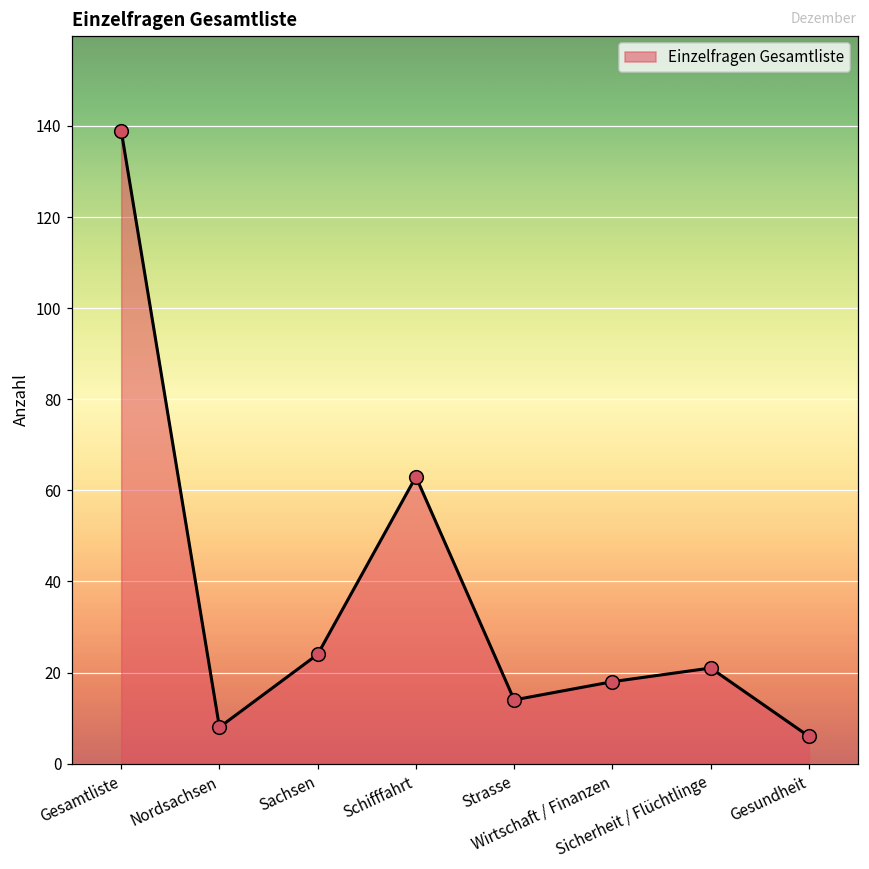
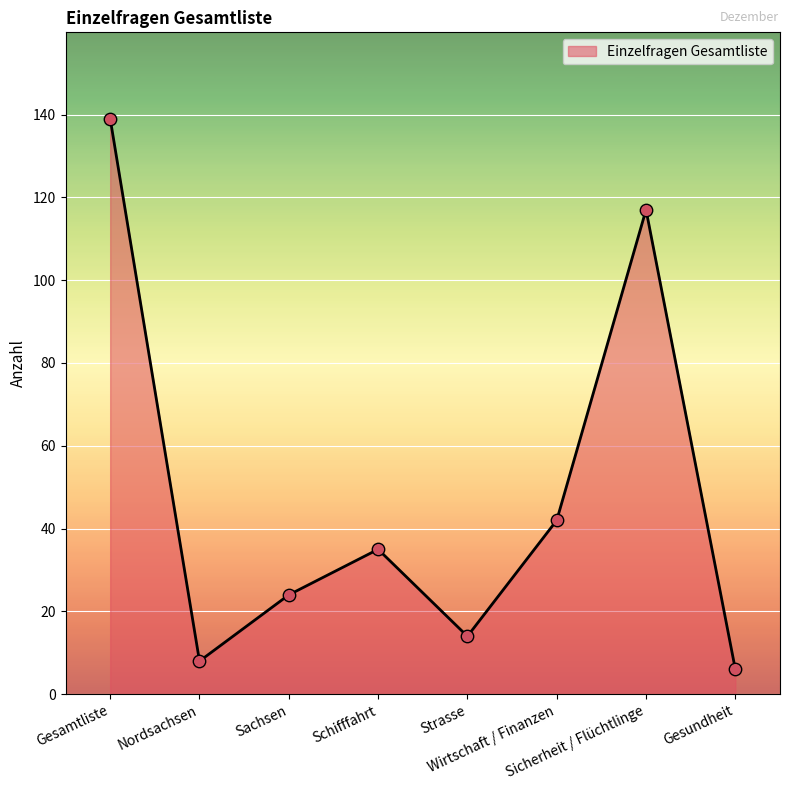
  {
    "Gesamtliste": 139,
    "Nordsachsen": 8,
    "Sachsen": 24,
-   "Schifffahrt": 63,
+   "Schifffahrt": 35,
    "Strasse": 14,
-   "Wirtschaft / Finanzen": 18,
-   "Sicherheit / Flüchtlinge": 21,
+   "Wirtschaft / Finanzen": 42,
+   "Sicherheit / Flüchtlinge": 117,
    "Gesundheit": 6
  }
